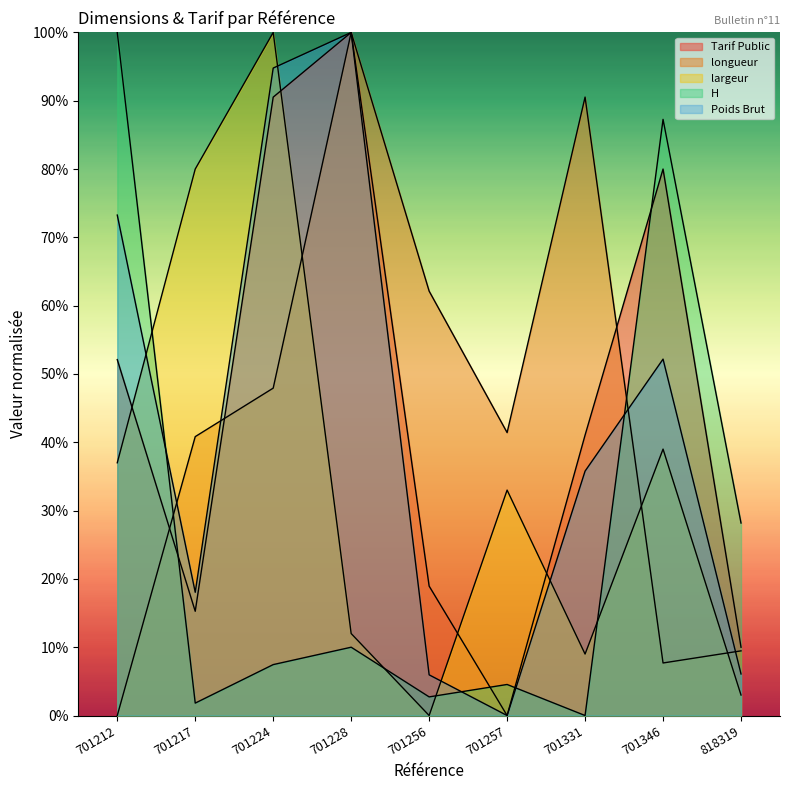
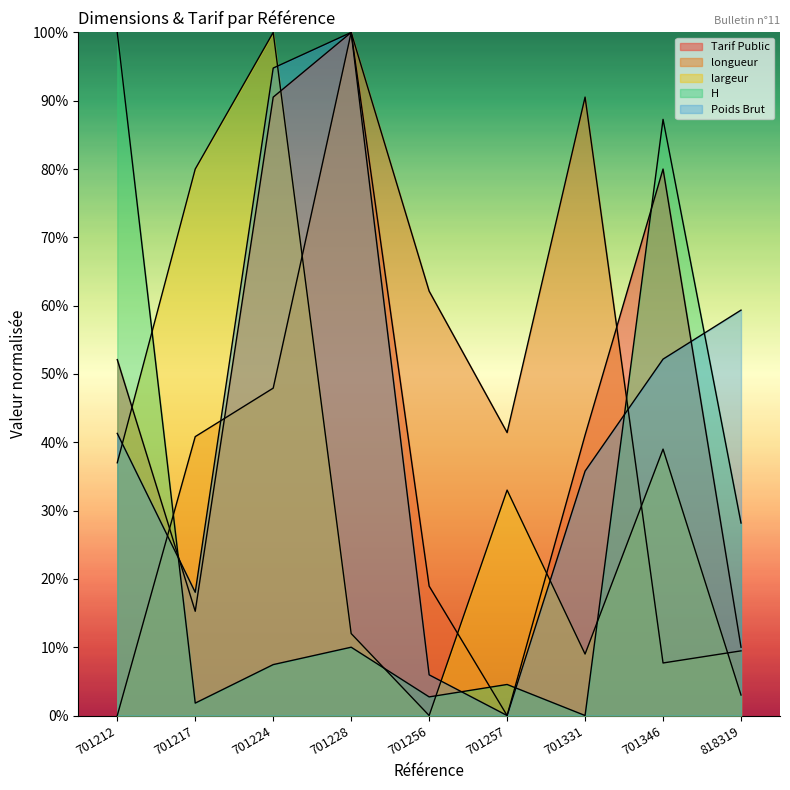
  {
    "H": {
      "701212": "100%",
      "701217": "2%",
      "701224": "7%",
      "701228": "10%",
      "701256": "3%",
      "701257": "5%",
      "701331": "0%",
      "701346": "87%",
      "818319": "28%"
    },
    "Poids Brut": {
-     "701212": "73%",
+     "701212": "41%",
      "701217": "18%",
      "701224": "95%",
      "701256": "6%",
      "701331": "36%",
      "701346": "52%",
-     "818319": "6%"
+     "818319": "59%"
    }
  }
